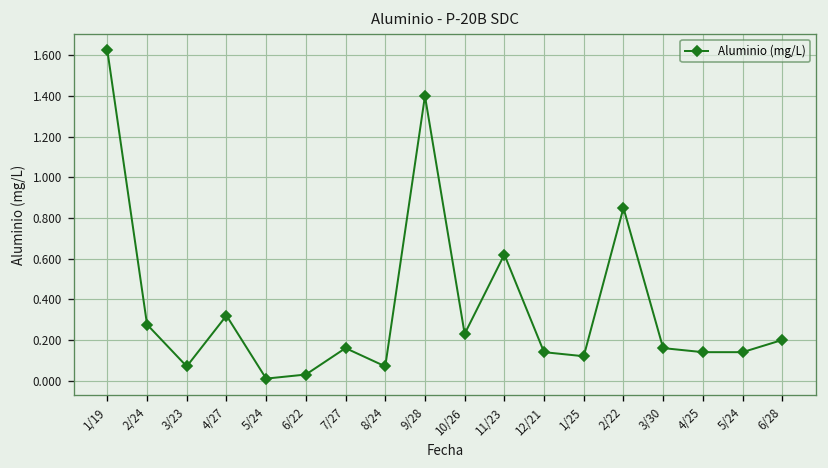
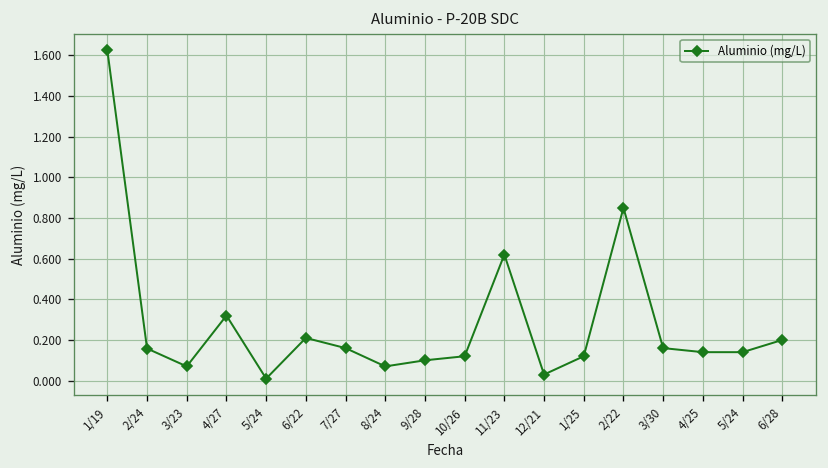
  {
    "1/19": 1.62,
-   "2/24": 0.28,
+   "2/24": 0.16,
    "3/23": 0.07,
    "4/27": 0.32,
-   "6/22": 0.03,
+   "6/22": 0.21,
    "7/27": 0.16,
    "8/24": 0.07,
-   "9/28": 1.4,
-   "10/26": 0.23,
+   "9/28": 0.1,
+   "10/26": 0.12,
    "11/23": 0.62,
-   "12/21": 0.14,
+   "12/21": 0.03,
    "1/25": 0.12,
    "2/22": 0.85,
    "3/30": 0.16,
    "4/25": 0.14,
    "6/28": 0.20
  }
